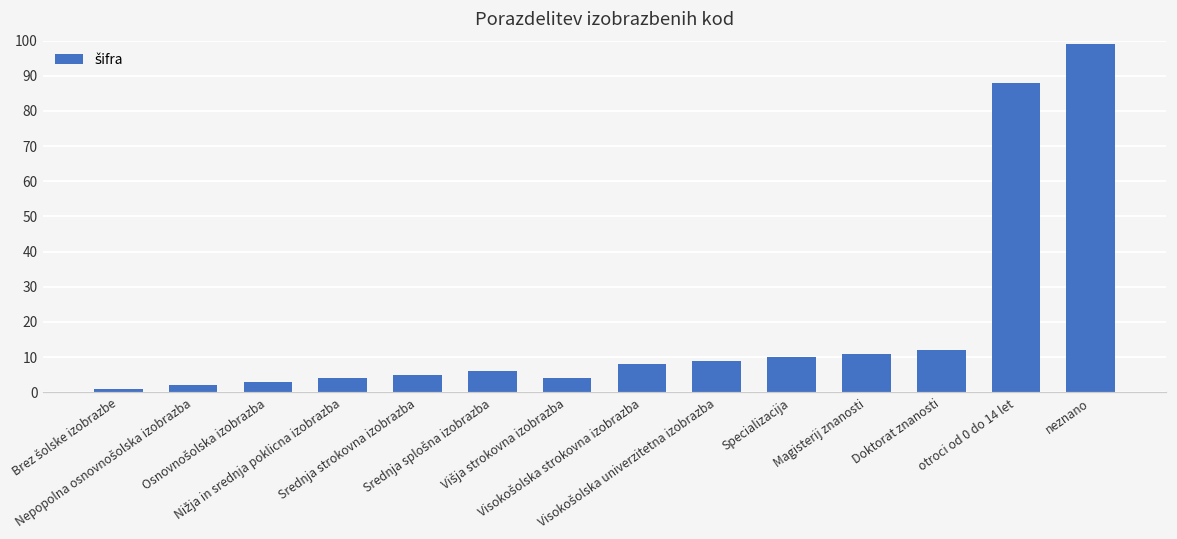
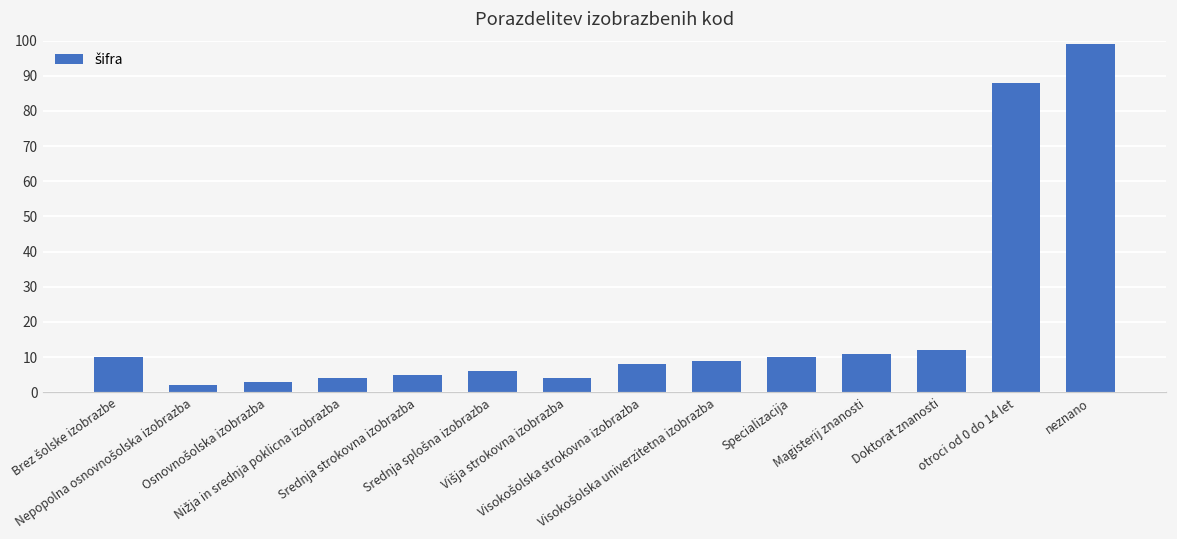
  {
-   "Brez šolske izobrazbe": 1,
+   "Brez šolske izobrazbe": 10,
    "Nepopolna osnovnošolska izobrazba": 2,
    "Osnovnošolska izobrazba": 3,
    "Nižja in srednja poklicna izobrazba": 4,
    "Srednja strokovna izobrazba": 5,
    "Srednja splošna izobrazba": 6,
    "Višja strokovna izobrazba": 4,
    "Visokošolska strokovna izobrazba": 8,
    "Visokošolska univerzitetna izobrazba": 9,
    "Specializacija": 10,
    "Magisterij znanosti": 11,
    "Doktorat znanosti": 12,
    "otroci od 0 do 14 let": 88,
    "neznano": 99
  }
